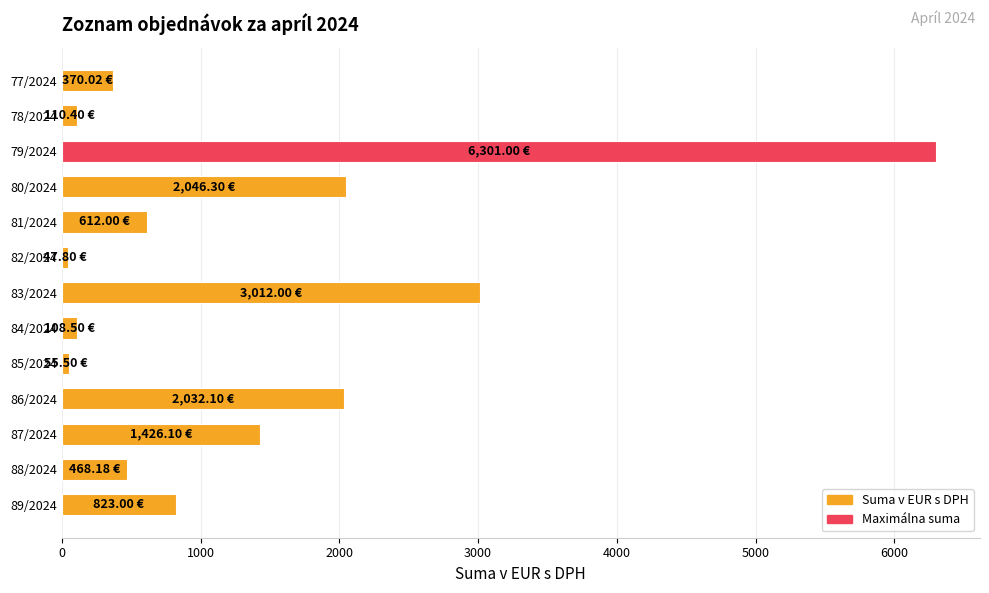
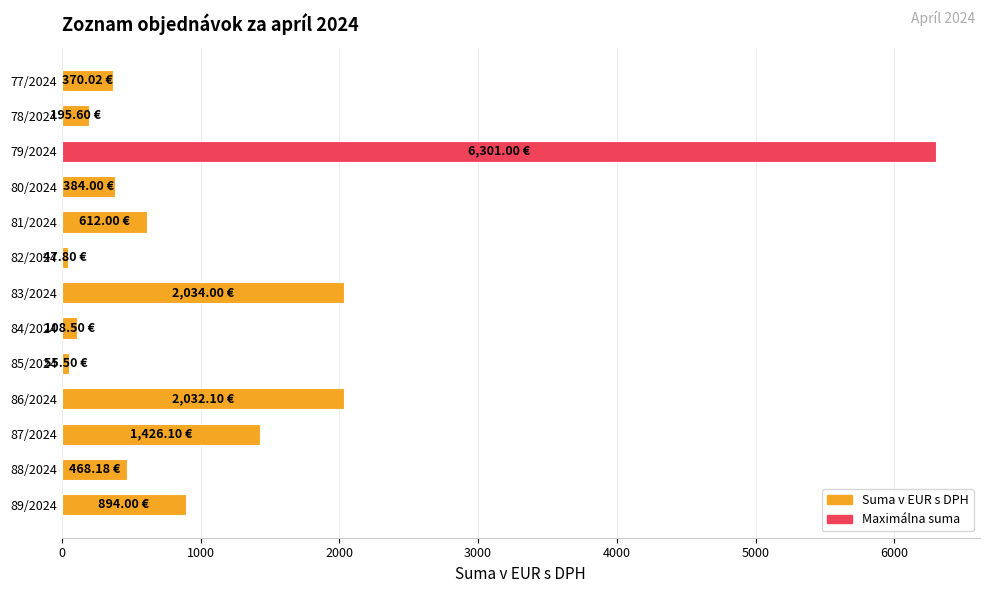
  {
    "77/2024": "370.02",
-   "78/2024": "110.40",
+   "78/2024": "195.60",
    "79/2024": "6,301.00",
-   "80/2024": "2,046.30",
+   "80/2024": "384.00",
    "81/2024": "612.00",
    "82/2024": "47.80",
-   "83/2024": "3,012.00",
+   "83/2024": "2,034.00",
    "84/2024": "108.50",
    "85/2024": "55.50",
    "86/2024": "2,032.10",
    "87/2024": "1,426.10",
    "88/2024": "468.18",
-   "89/2024": "823.00"
+   "89/2024": "894.00"
  }
